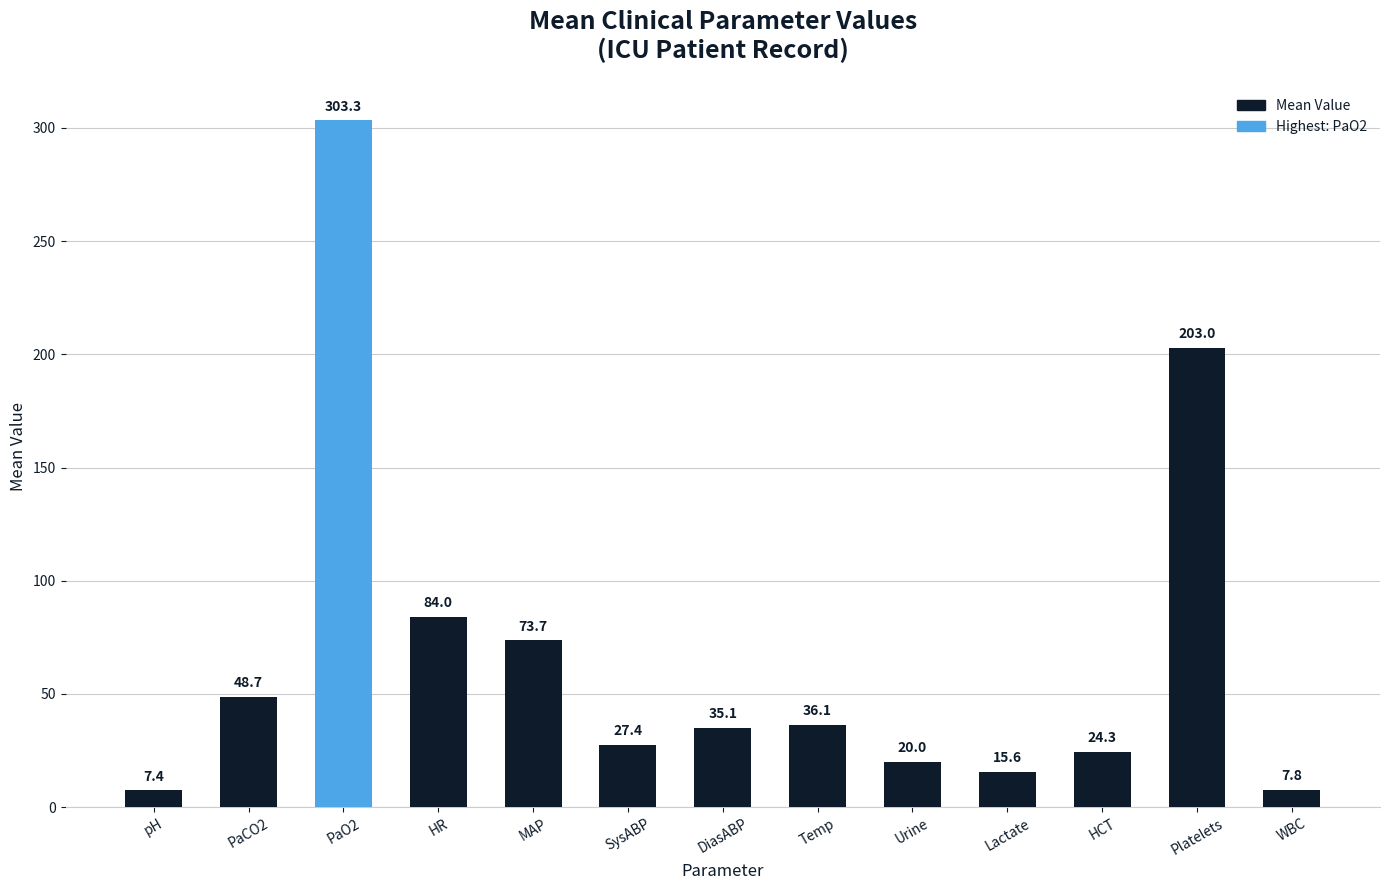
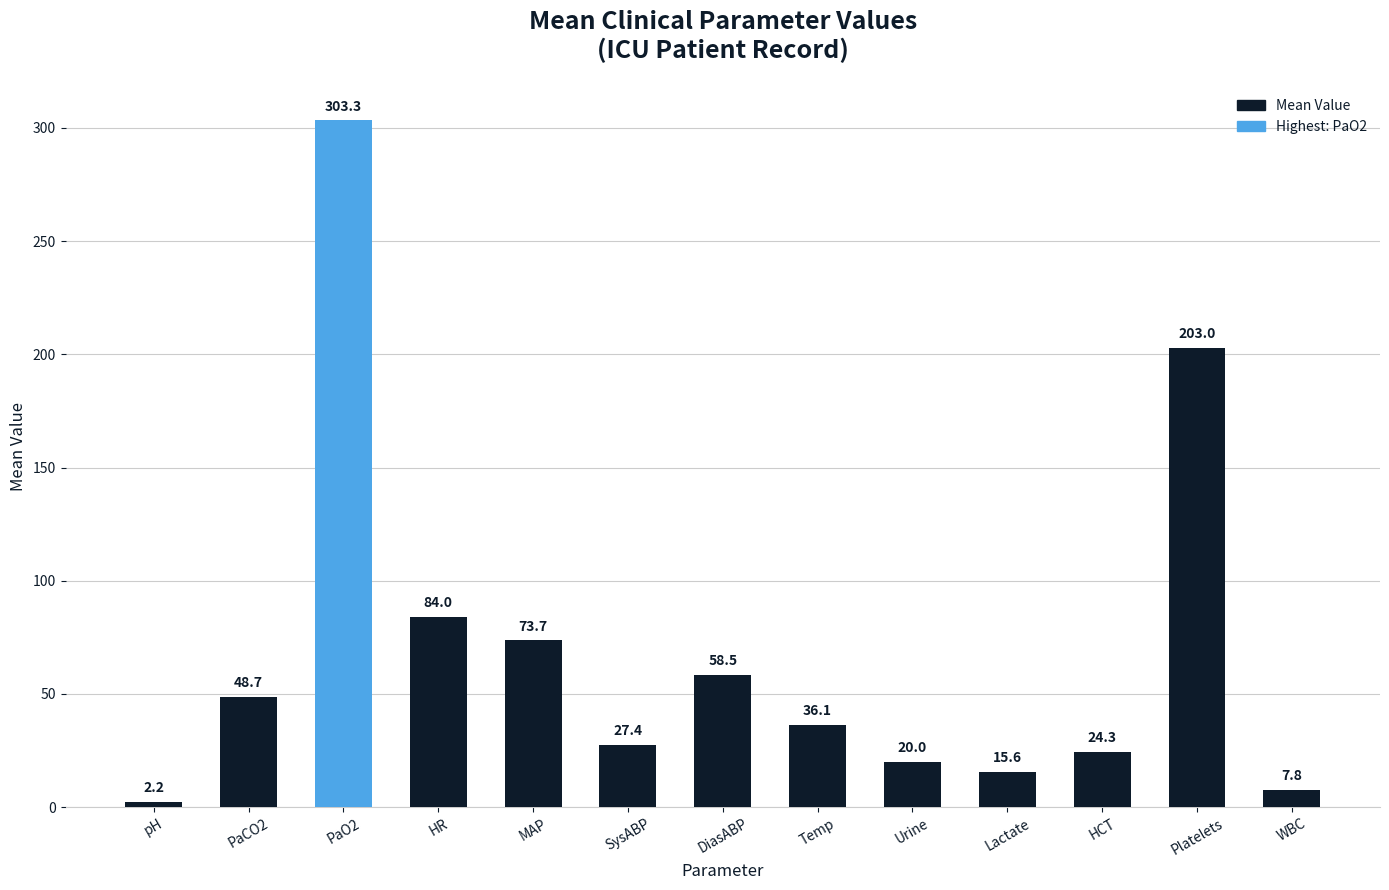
  {
-   "pH": 7.4,
+   "pH": 2.2,
    "PaCO2": 48.7,
    "PaO2": 303.3,
    "HR": 84.0,
    "MAP": 73.7,
    "SysABP": 27.4,
-   "DiasABP": 35.1,
+   "DiasABP": 58.5,
    "Temp": 36.1,
    "Urine": 20.0,
    "Lactate": 15.6,
    "HCT": 24.3,
    "Platelets": 203.0,
    "WBC": 7.8
  }
